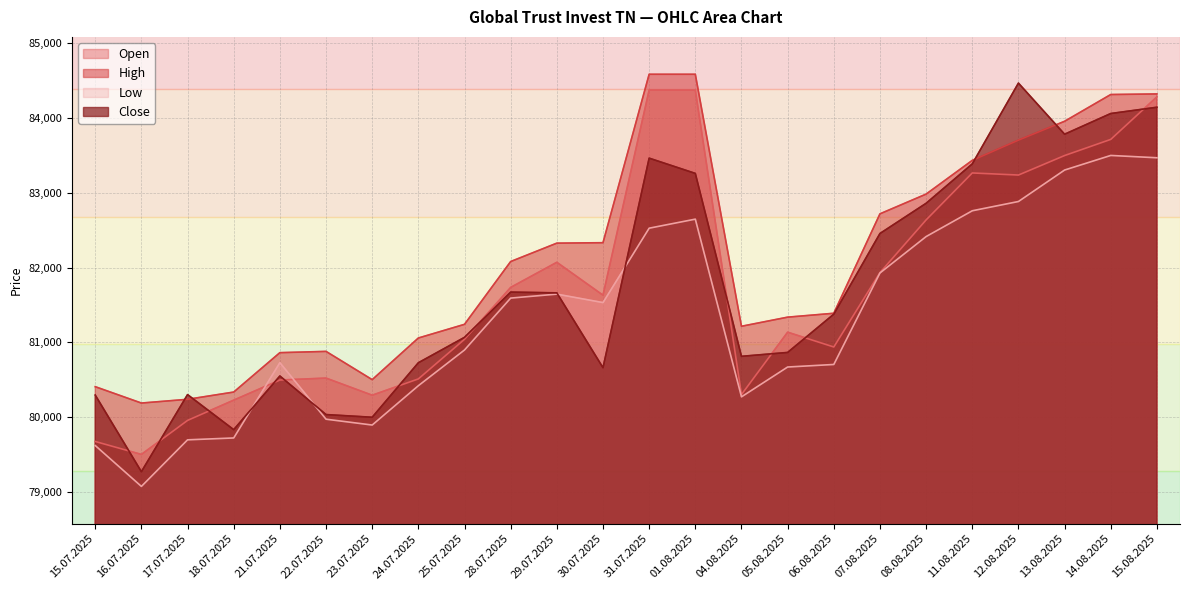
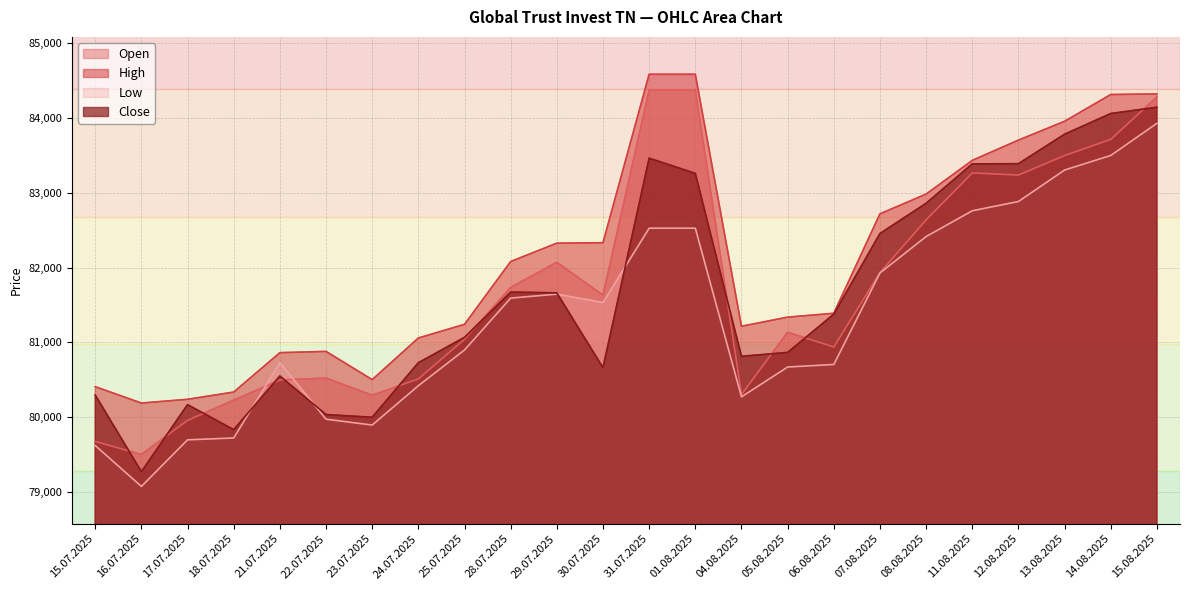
  {
    "Low": {
      "15.07.2025": "79,600",
      "16.07.2025": "79,100",
      "17.07.2025": "79,700",
      "18.07.2025": "79,700",
      "21.07.2025": "80,700",
      "22.07.2025": "80,000",
      "23.07.2025": "79,900",
      "24.07.2025": "80,400",
      "25.07.2025": "80,900",
      "28.07.2025": "81,600",
      "30.07.2025": "81,500",
      "31.07.2025": "82,500",
-     "01.08.2025": "82,600",
+     "01.08.2025": "82,500",
      "05.08.2025": "80,700",
      "06.08.2025": "80,700",
      "08.08.2025": "82,400",
      "11.08.2025": "82,800",
      "12.08.2025": "82,900",
      "13.08.2025": "83,300",
      "14.08.2025": "83,500",
-     "15.08.2025": "83,500"
+     "15.08.2025": "83,900"
    },
    "Close": {
      "15.07.2025": "80,300",
      "16.07.2025": "79,300",
-     "17.07.2025": "80,300",
+     "17.07.2025": "80,200",
      "18.07.2025": "79,800",
      "21.07.2025": "80,500",
      "22.07.2025": "80,000",
      "23.07.2025": "80,000",
      "24.07.2025": "80,700",
      "28.07.2025": "81,700",
      "30.07.2025": "80,700",
      "31.07.2025": "83,500",
      "01.08.2025": "83,300",
      "04.08.2025": "80,800",
      "05.08.2025": "80,900",
      "07.08.2025": "82,500",
      "08.08.2025": "82,900",
      "11.08.2025": "83,400",
-     "12.08.2025": "84,500",
+     "12.08.2025": "83,400",
      "13.08.2025": "83,800",
      "14.08.2025": "84,100",
      "15.08.2025": "84,100"
    }
  }
